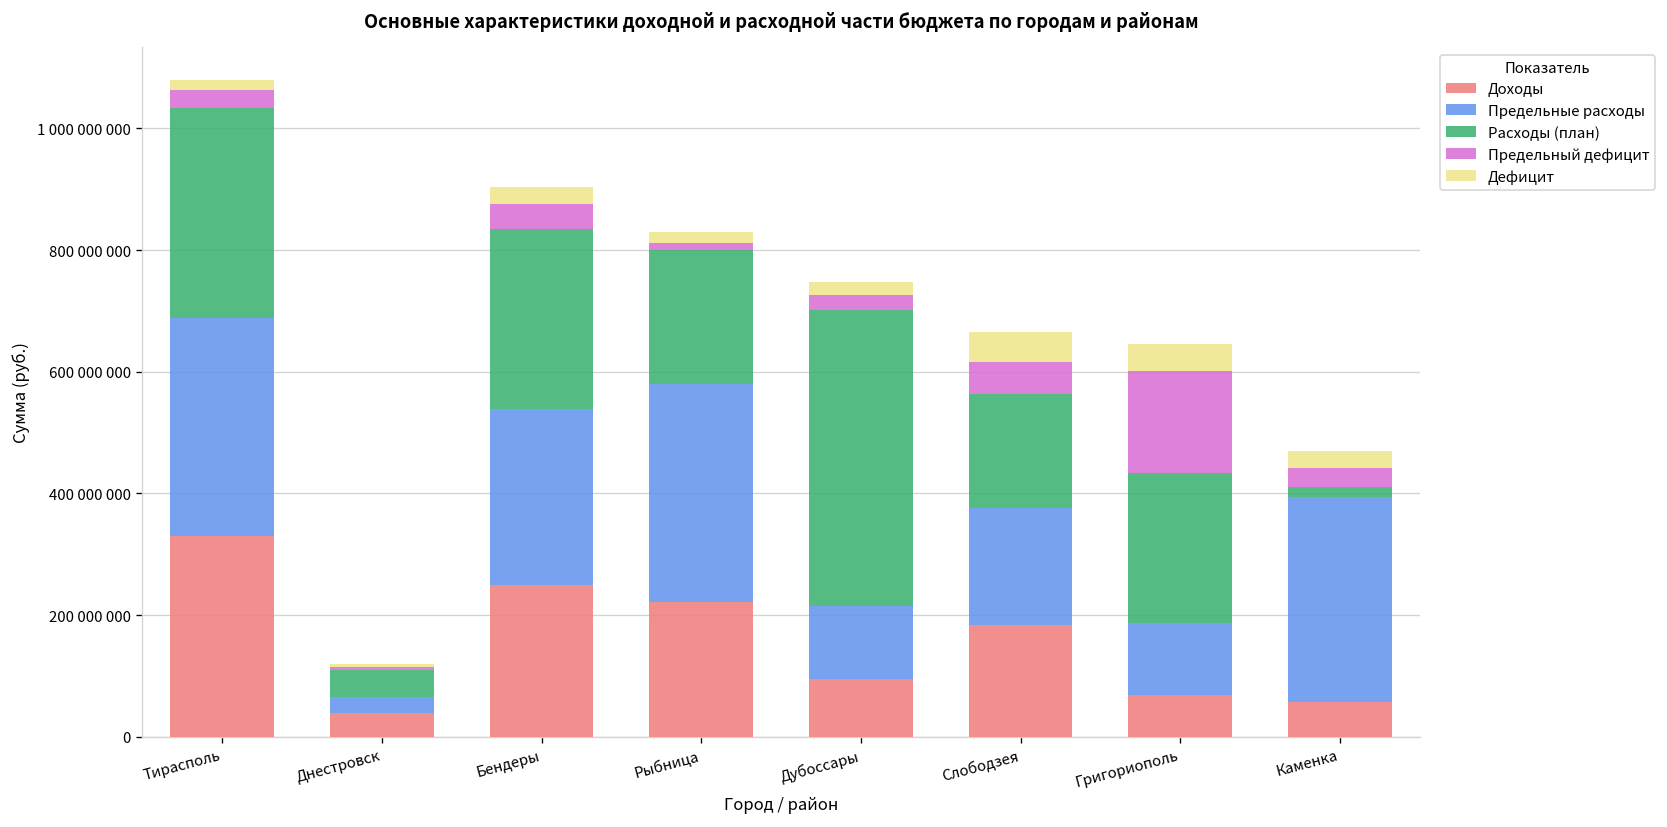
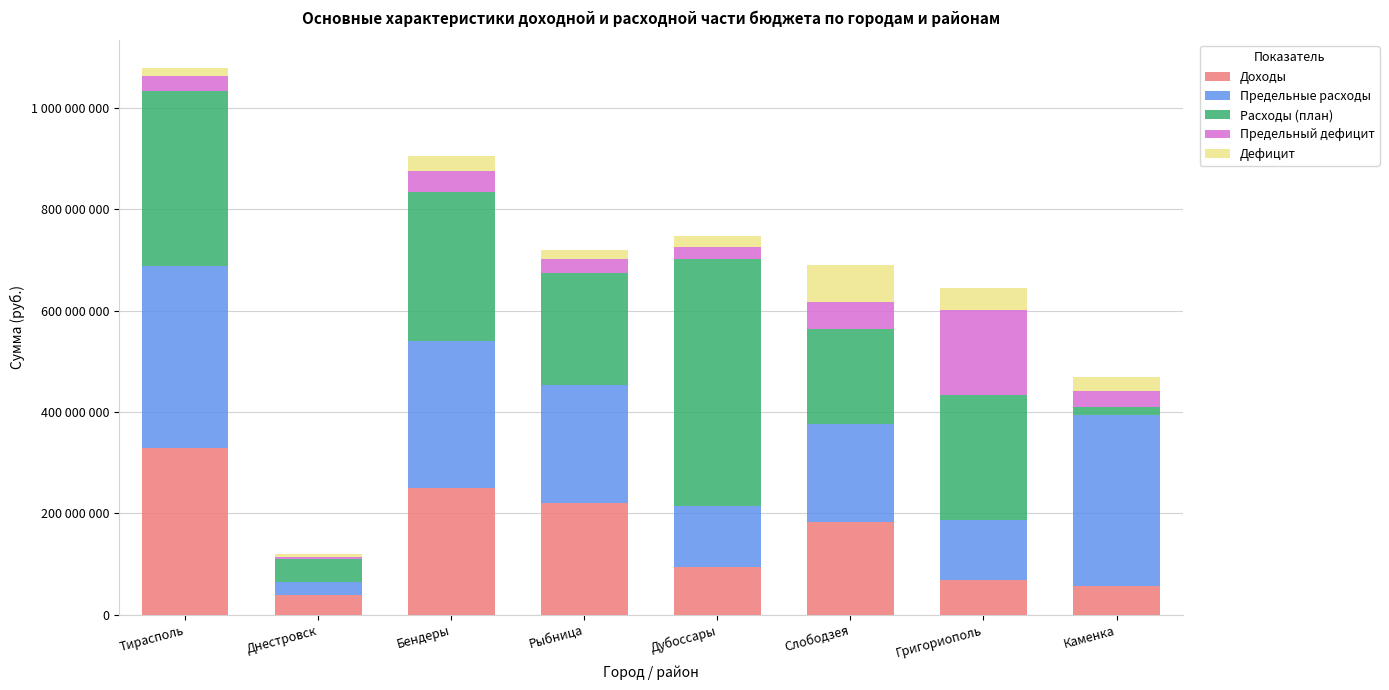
  {
    "Доходы": {
      "Тирасполь": 330000000,
      "Днестровск": 40000000,
      "Бендеры": 250000000,
      "Рыбница": 220000000,
      "Дубоссары": 100000000,
      "Слободзея": 180000000,
      "Григориополь": 70000000,
      "Каменка": 60000000
    },
    "Предельные расходы": {
      "Тирасполь": 360000000,
      "Днестровск": 30000000,
      "Бендеры": 290000000,
-     "Рыбница": 360000000,
+     "Рыбница": 230000000,
      "Дубоссары": 120000000,
      "Слободзея": 190000000,
      "Григориополь": 120000000,
      "Каменка": 340000000
    },
    "Расходы (план)": {
      "Тирасполь": 350000000,
      "Днестровск": 40000000,
      "Бендеры": 290000000,
      "Рыбница": 220000000,
      "Дубоссары": 490000000,
      "Слободзея": 190000000,
      "Григориополь": 250000000,
      "Каменка": 20000000
    },
    "Предельный дефицит": {
      "Тирасполь": 30000000,
      "Днестровск": 10000000,
      "Бендеры": 40000000,
-     "Рыбница": 10000000,
+     "Рыбница": 30000000,
      "Дубоссары": 20000000,
      "Слободзея": 50000000,
      "Григориополь": 170000000,
      "Каменка": 30000000
    },
    "Дефицит": {
      "Тирасполь": 20000000,
      "Днестровск": 10000000,
      "Бендеры": 30000000,
      "Рыбница": 20000000,
      "Дубоссары": 20000000,
-     "Слободзея": 50000000,
+     "Слободзея": 70000000,
      "Григориополь": 40000000,
      "Каменка": 30000000
    }
  }
